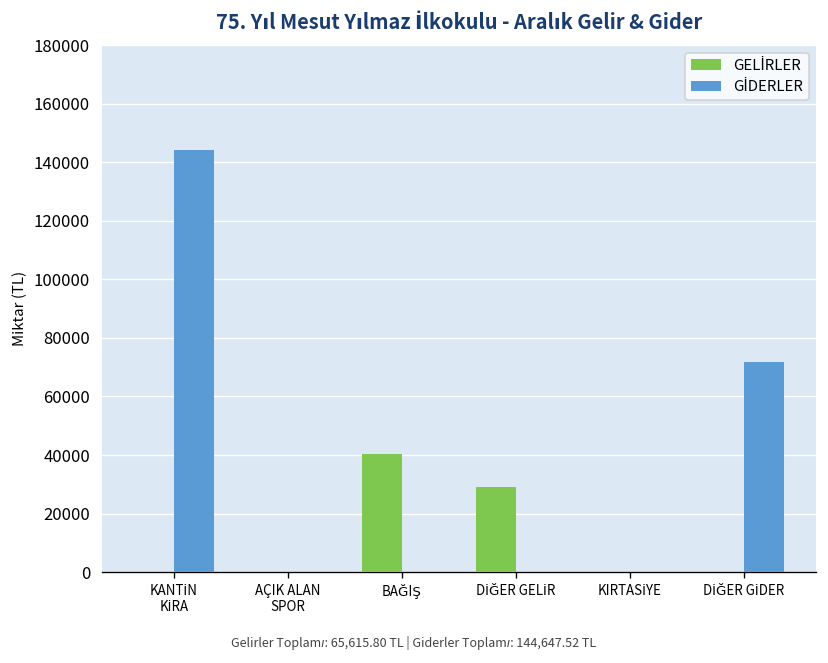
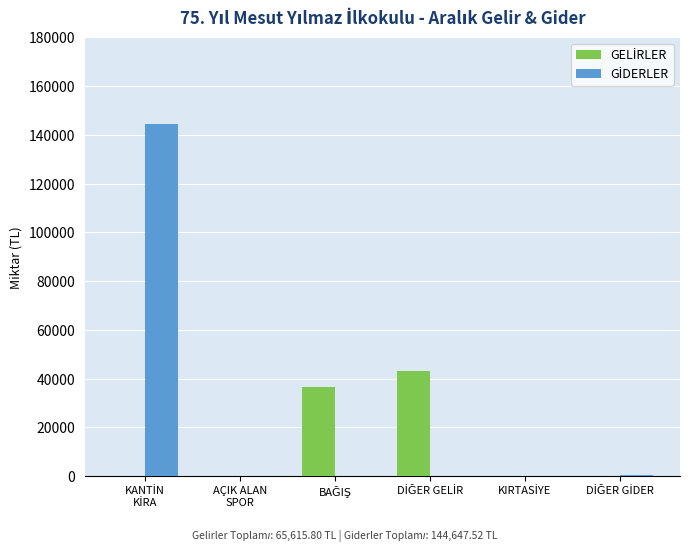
  {
    "GELİRLER": {
      "KANTİN KİRA": 0,
      "AÇIK ALAN SPOR": 0,
-     "BAĞIŞ": 40000,
-     "DİĞER GELİR": 29000,
+     "BAĞIŞ": 36000,
+     "DİĞER GELİR": 43000,
      "KIRTASİYE": 0,
      "DİĞER GİDER": 0
    },
    "GİDERLER": {
      "KANTİN KİRA": 144000,
      "AÇIK ALAN SPOR": 0,
      "BAĞIŞ": 0,
      "DİĞER GELİR": 0,
      "KIRTASİYE": 0,
-     "DİĞER GİDER": 72000
+     "DİĞER GİDER": 0
    }
  }
